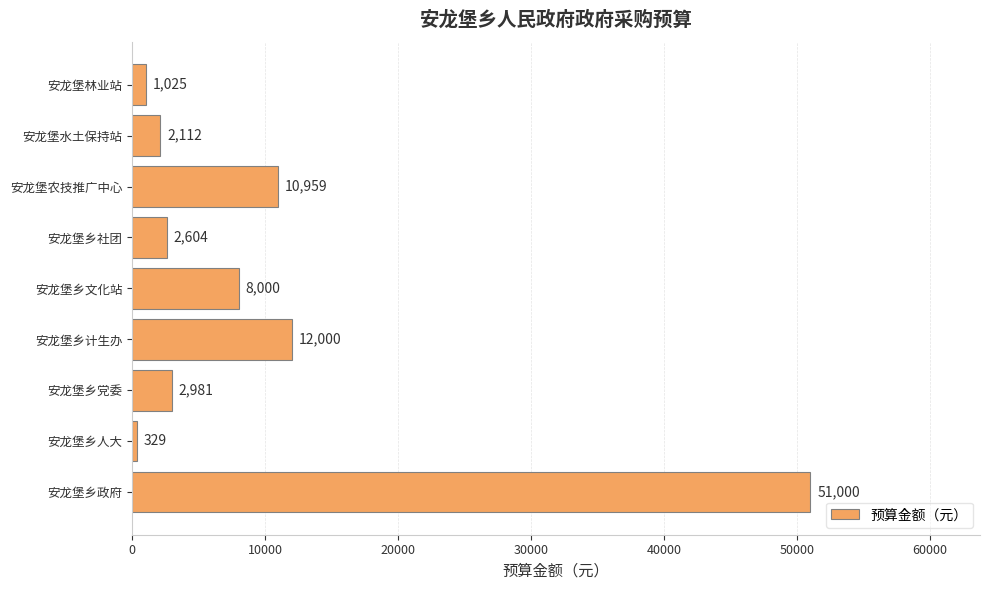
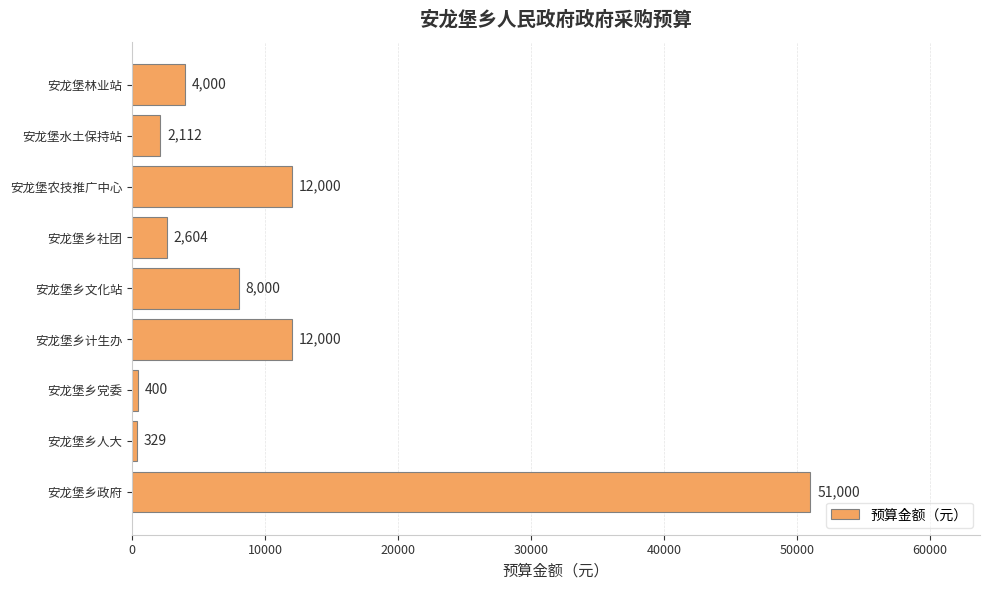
  {
-   "安龙堡林业站": "1,025",
+   "安龙堡林业站": "4,000",
    "安龙堡水土保持站": "2,112",
-   "安龙堡农技推广中心": "10,959",
+   "安龙堡农技推广中心": "12,000",
    "安龙堡乡社团": "2,604",
    "安龙堡乡文化站": "8,000",
    "安龙堡乡计生办": "12,000",
-   "安龙堡乡党委": "2,981",
+   "安龙堡乡党委": "400",
    "安龙堡乡人大": "329",
    "安龙堡乡政府": "51,000"
  }
